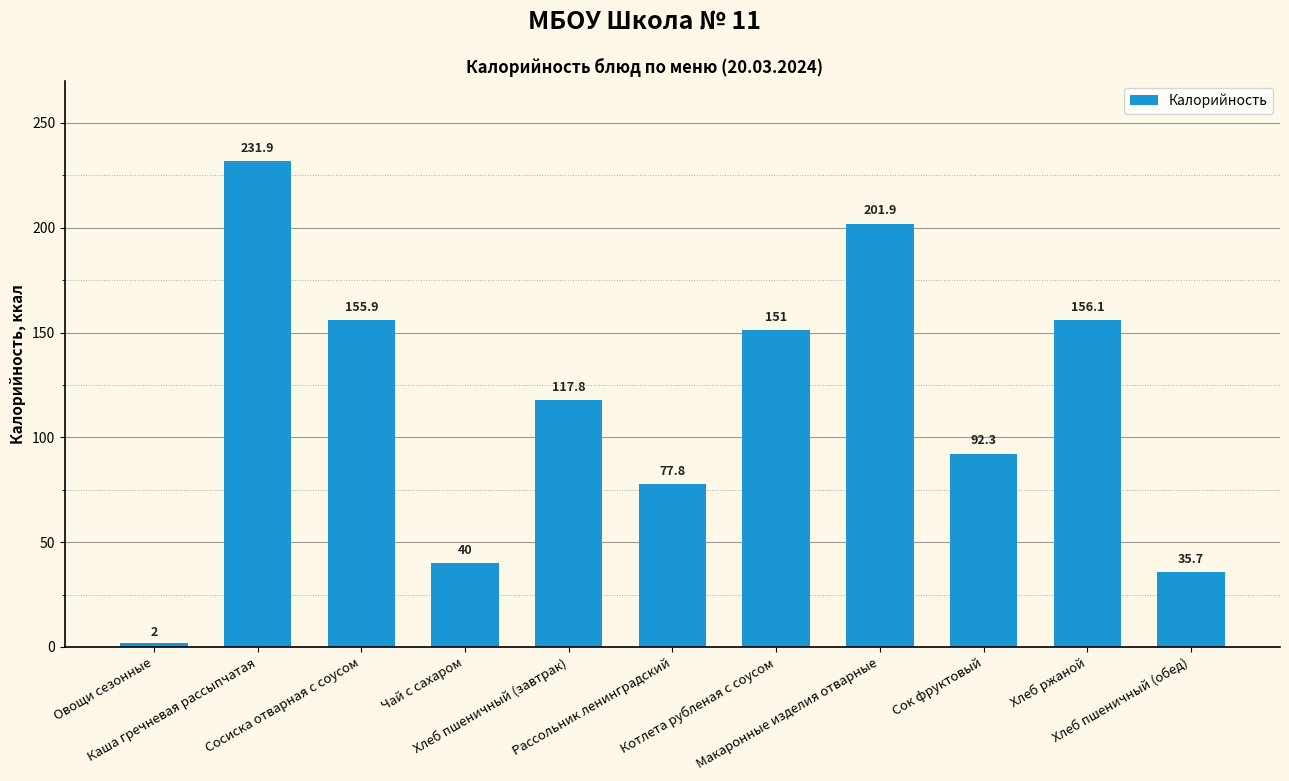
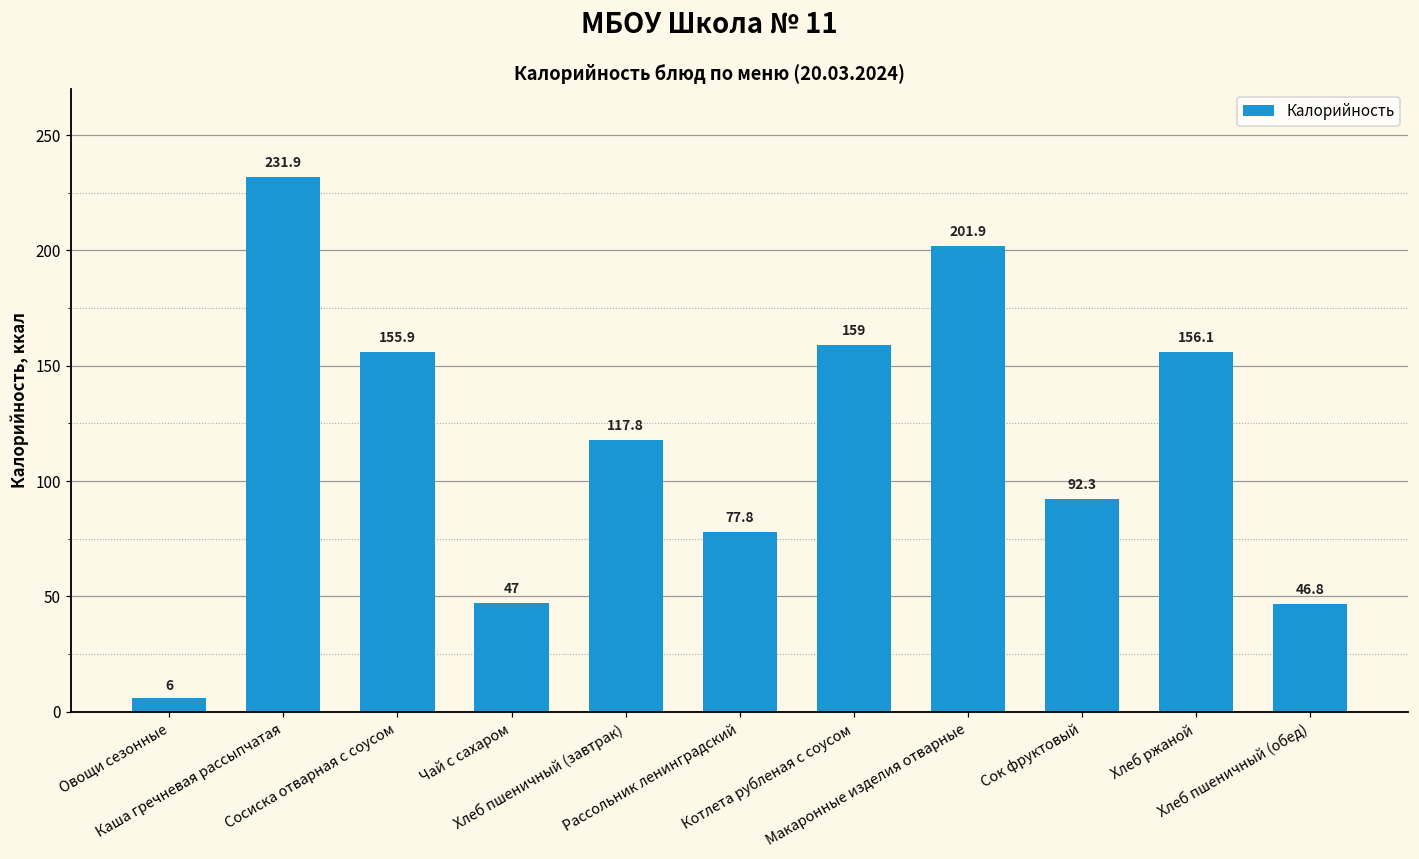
  {
-   "Овощи сезонные": 2,
+   "Овощи сезонные": 6,
    "Каша гречневая рассыпчатая": 231.9,
    "Сосиска отварная с соусом": 155.9,
-   "Чай с сахаром": 40,
+   "Чай с сахаром": 47,
    "Хлеб пшеничный (завтрак)": 117.8,
    "Рассольник ленинградский": 77.8,
-   "Котлета рубленая с соусом": 151,
+   "Котлета рубленая с соусом": 159,
    "Макаронные изделия отварные": 201.9,
    "Сок фруктовый": 92.3,
    "Хлеб ржаной": 156.1,
-   "Хлеб пшеничный (обед)": 35.7
+   "Хлеб пшеничный (обед)": 46.8
  }
